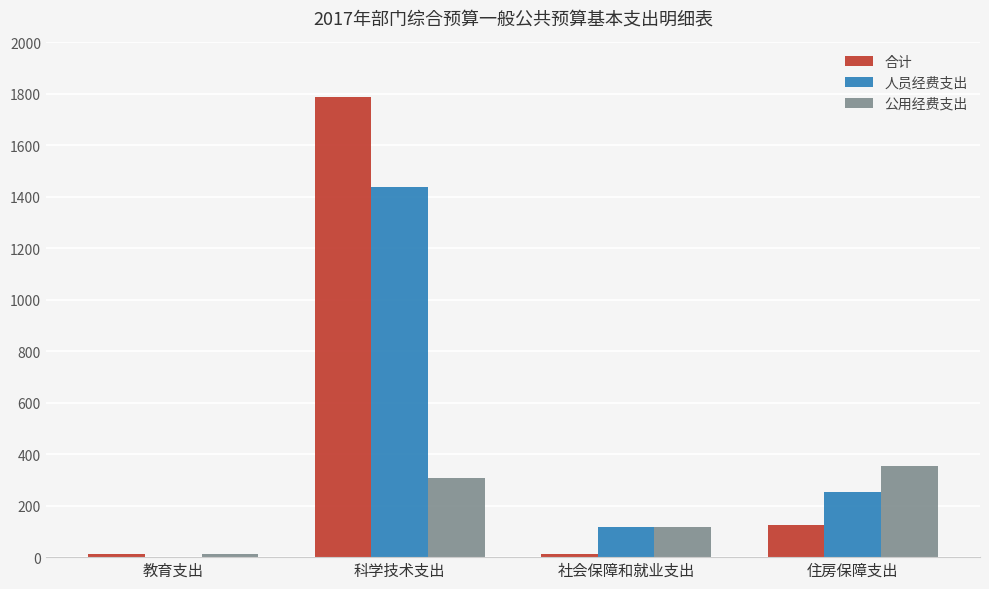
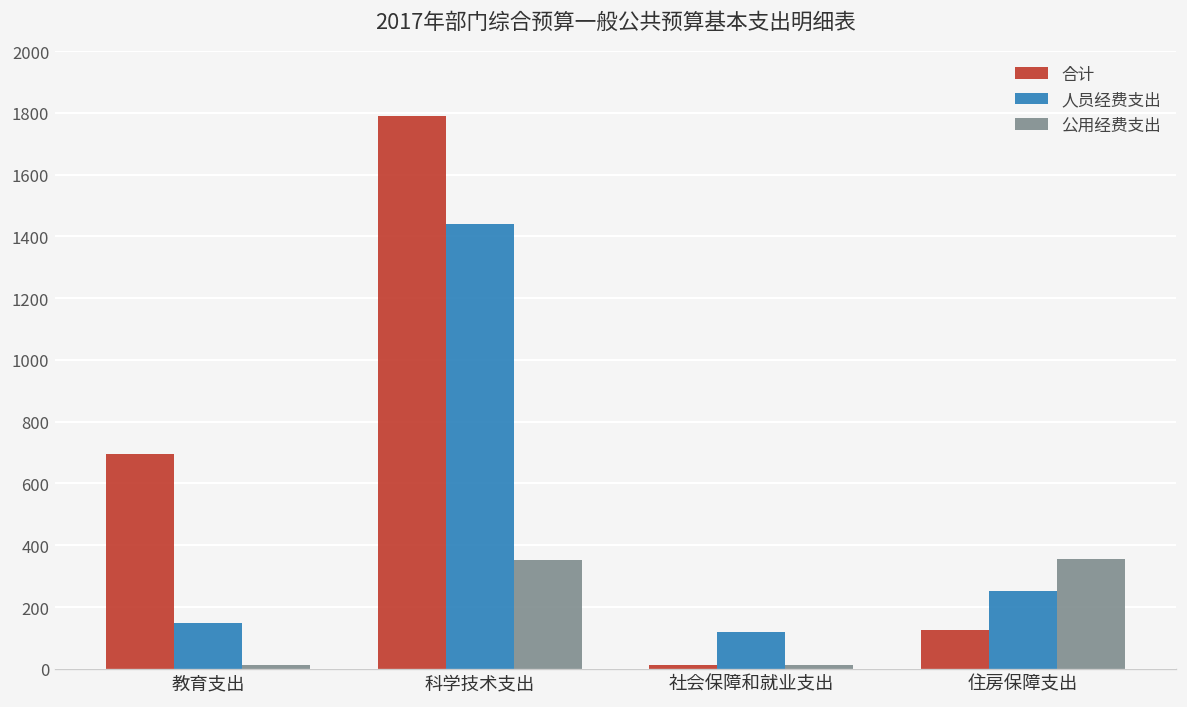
  {
    "合计": {
-     "教育支出": 10,
+     "教育支出": 700,
      "科学技术支出": 1790,
      "社会保障和就业支出": 10,
      "住房保障支出": 130
    },
    "人员经费支出": {
-     "教育支出": 0,
+     "教育支出": 150,
      "科学技术支出": 1440,
      "社会保障和就业支出": 120,
      "住房保障支出": 250
    },
    "公用经费支出": {
      "教育支出": 10,
-     "科学技术支出": 310,
-     "社会保障和就业支出": 120,
+     "科学技术支出": 350,
+     "社会保障和就业支出": 10,
      "住房保障支出": 360
    }
  }
